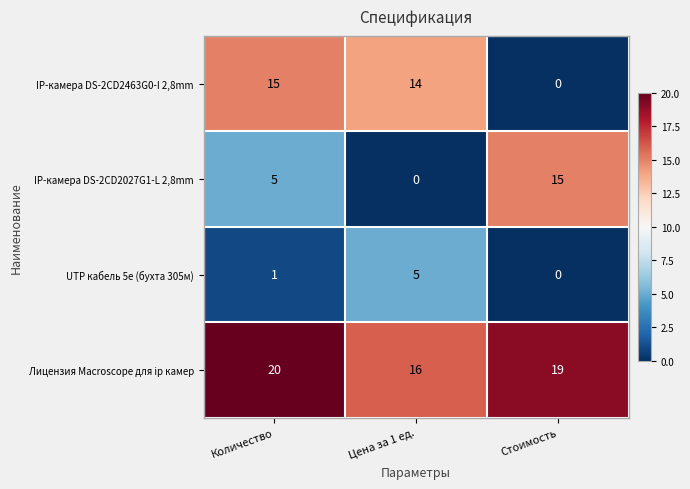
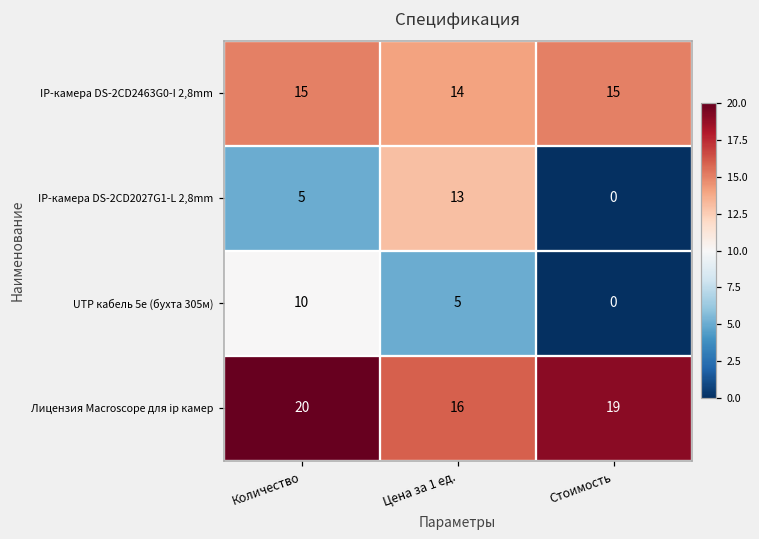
  {
    "IP-камера DS-2CD2463G0-I 2,8mm": {
      "Количество": 15,
      "Цена за 1 ед.": 14,
-     "Стоимость": 0
+     "Стоимость": 15
    },
    "IP-камера DS-2CD2027G1-L 2,8mm": {
      "Количество": 5,
-     "Цена за 1 ед.": 0,
-     "Стоимость": 15
+     "Цена за 1 ед.": 13,
+     "Стоимость": 0
    },
    "UTP кабель 5e (бухта 305м)": {
-     "Количество": 1,
+     "Количество": 10,
      "Цена за 1 ед.": 5,
      "Стоимость": 0
    },
    "Лицензия Macroscope для ip камер": {
      "Количество": 20,
      "Цена за 1 ед.": 16,
      "Стоимость": 19
    }
  }
